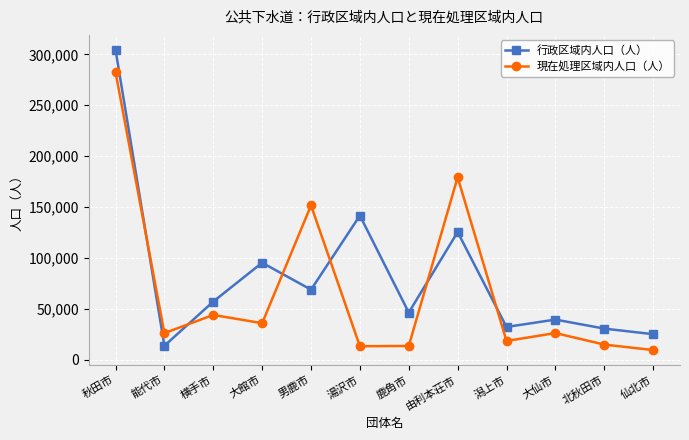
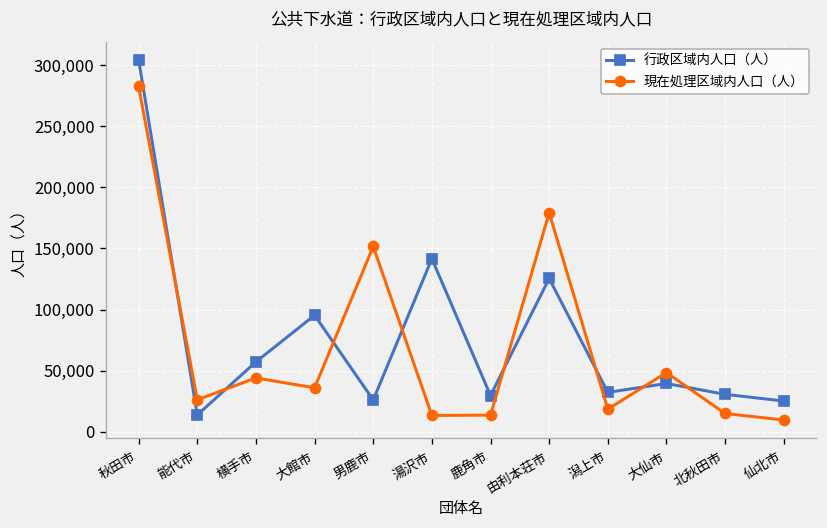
  {
    "行政区域内人口（人）": {
      "秋田市": "304,000",
      "能代市": "14,000",
      "横手市": "57,000",
      "大館市": "95,000",
-     "男鹿市": "69,000",
+     "男鹿市": "26,000",
      "湯沢市": "142,000",
-     "鹿角市": "46,000",
+     "鹿角市": "30,000",
      "由利本荘市": "125,000",
      "潟上市": "32,000",
      "大仙市": "39,000",
      "北秋田市": "31,000",
      "仙北市": "25,000"
    },
    "現在処理区域内人口（人）": {
      "秋田市": "283,000",
      "能代市": "26,000",
      "横手市": "44,000",
      "大館市": "36,000",
      "男鹿市": "152,000",
      "湯沢市": "13,000",
      "鹿角市": "14,000",
      "由利本荘市": "179,000",
      "潟上市": "18,000",
-     "大仙市": "26,000",
+     "大仙市": "48,000",
      "北秋田市": "15,000",
      "仙北市": "9,000"
    }
  }
